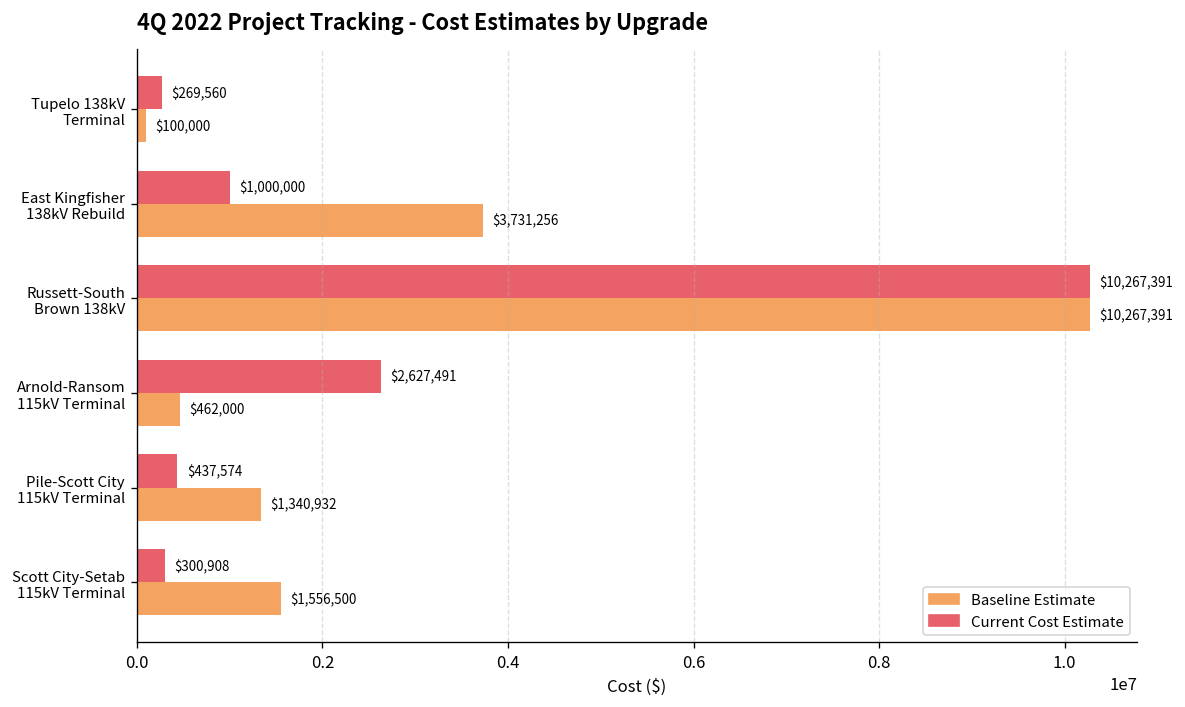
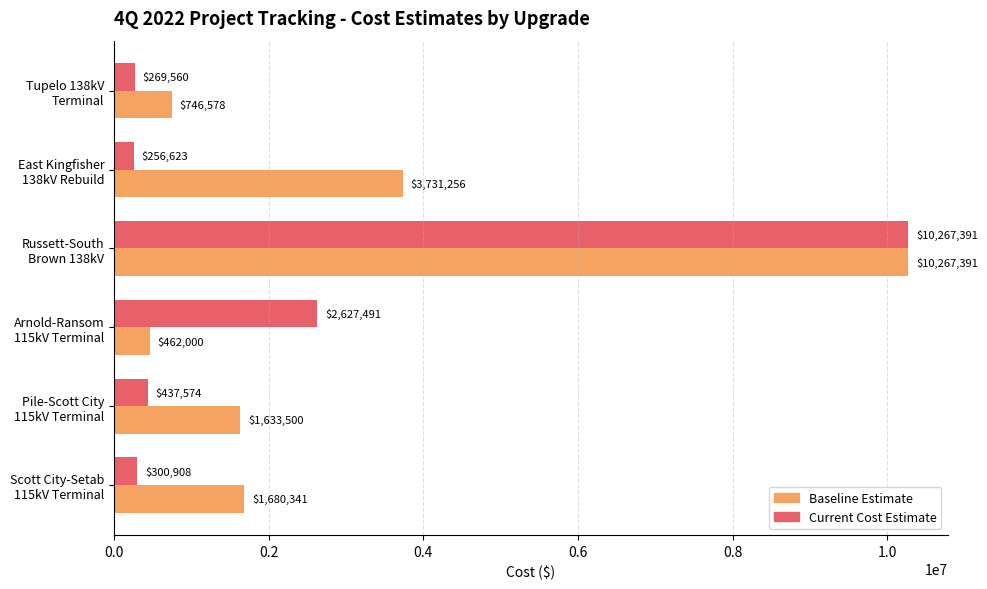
  {
    "Baseline Estimate": {
-     "Tupelo 138kV Terminal": "$100,000",
+     "Tupelo 138kV Terminal": "$746,578",
      "East Kingfisher 138kV Rebuild": "$3,731,256",
      "Russett-South Brown 138kV": "$10,267,391",
      "Arnold-Ransom 115kV Terminal": "$462,000",
-     "Pile-Scott City 115kV Terminal": "$1,340,932",
-     "Scott City-Setab 115kV Terminal": "$1,556,500"
+     "Pile-Scott City 115kV Terminal": "$1,633,500",
+     "Scott City-Setab 115kV Terminal": "$1,680,341"
    },
    "Current Cost Estimate": {
      "Tupelo 138kV Terminal": "$269,560",
-     "East Kingfisher 138kV Rebuild": "$1,000,000",
+     "East Kingfisher 138kV Rebuild": "$256,623",
      "Russett-South Brown 138kV": "$10,267,391",
      "Arnold-Ransom 115kV Terminal": "$2,627,491",
      "Pile-Scott City 115kV Terminal": "$437,574",
      "Scott City-Setab 115kV Terminal": "$300,908"
    }
  }
